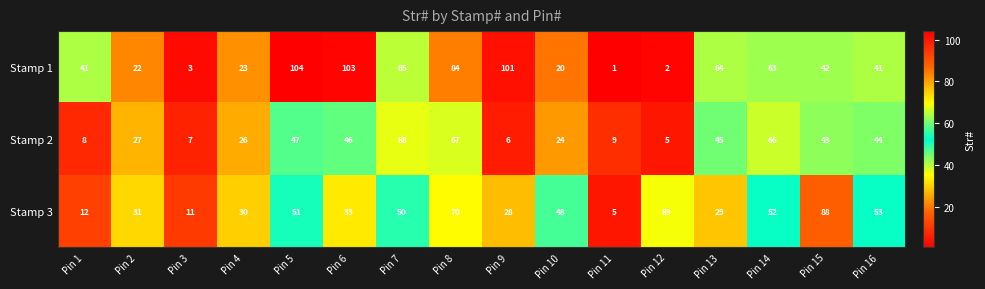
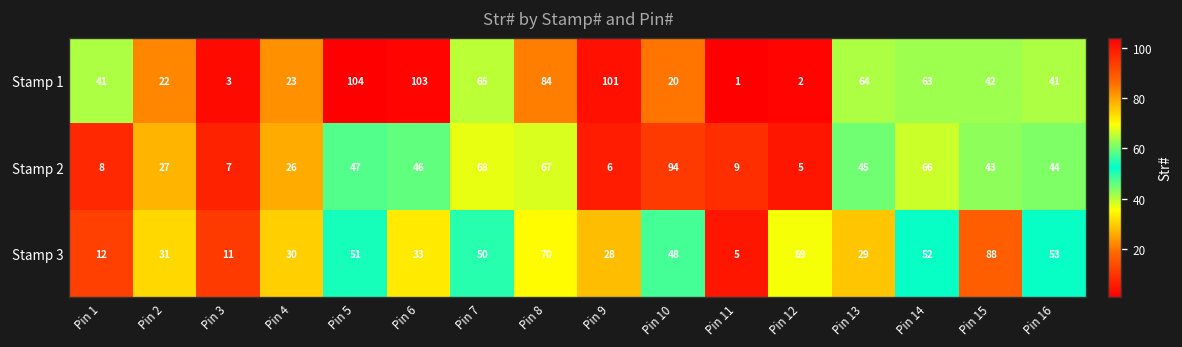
  {
    "Stamp 1": {
      "Pin 1": 41,
      "Pin 2": 22,
      "Pin 3": 3,
      "Pin 4": 23,
      "Pin 5": 104,
      "Pin 6": 103,
      "Pin 7": 65,
      "Pin 8": 84,
      "Pin 9": 101,
      "Pin 10": 20,
      "Pin 11": 1,
      "Pin 12": 2,
      "Pin 13": 64,
      "Pin 14": 63,
      "Pin 15": 42,
      "Pin 16": 41
    },
    "Stamp 2": {
      "Pin 1": 8,
      "Pin 2": 27,
      "Pin 3": 7,
      "Pin 4": 26,
      "Pin 5": 47,
      "Pin 6": 46,
      "Pin 7": 68,
      "Pin 8": 67,
      "Pin 9": 6,
-     "Pin 10": 24,
+     "Pin 10": 94,
      "Pin 11": 9,
      "Pin 12": 5,
      "Pin 13": 45,
      "Pin 14": 66,
      "Pin 15": 43,
      "Pin 16": 44
    },
    "Stamp 3": {
      "Pin 1": 12,
      "Pin 2": 31,
      "Pin 3": 11,
      "Pin 4": 30,
      "Pin 5": 51,
      "Pin 6": 33,
      "Pin 7": 50,
      "Pin 8": 70,
      "Pin 9": 28,
      "Pin 10": 48,
      "Pin 11": 5,
      "Pin 12": 69,
      "Pin 13": 29,
      "Pin 14": 52,
      "Pin 15": 88,
      "Pin 16": 53
    }
  }
